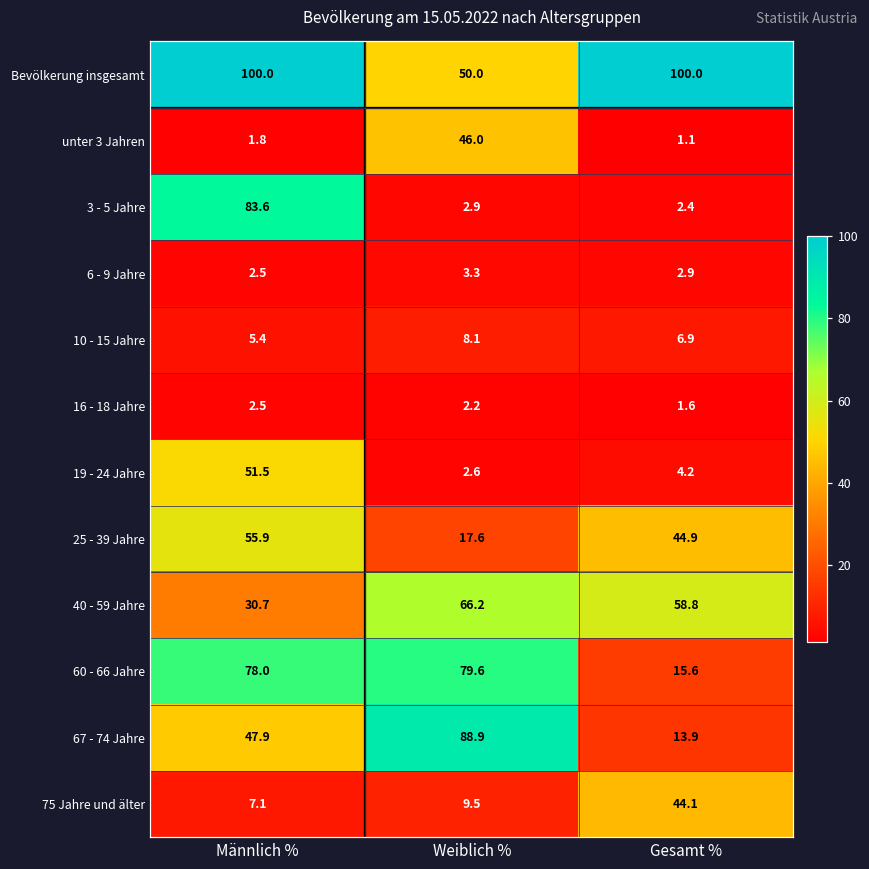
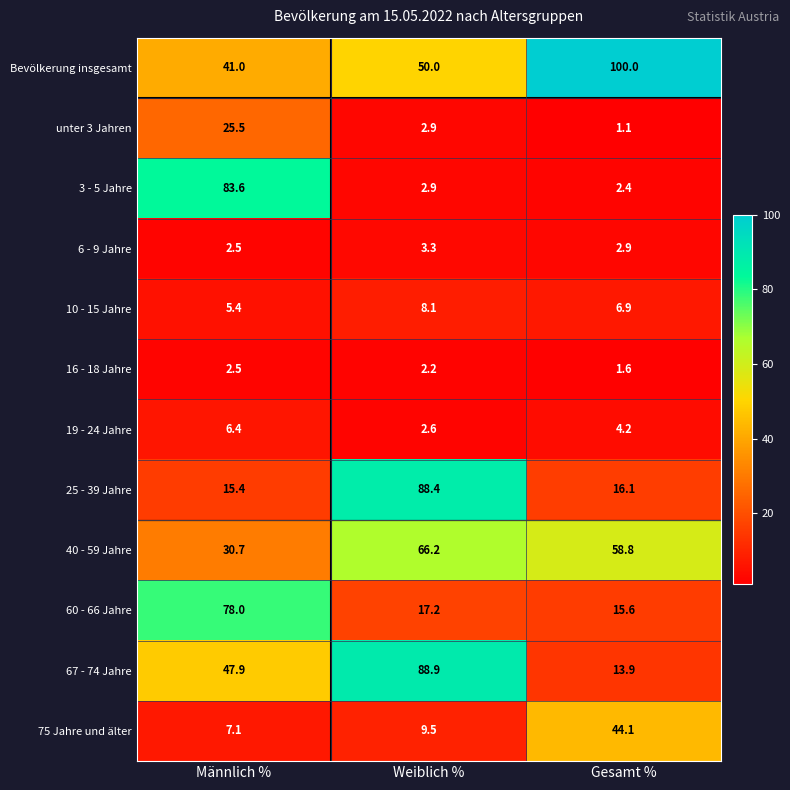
  {
    "Bevölkerung insgesamt": {
-     "Männlich %": 100.0,
+     "Männlich %": 41.0,
      "Weiblich %": 50.0,
      "Gesamt %": 100.0
    },
    "unter 3 Jahren": {
-     "Männlich %": 1.8,
-     "Weiblich %": 46.0,
+     "Männlich %": 25.5,
+     "Weiblich %": 2.9,
      "Gesamt %": 1.1
    },
    "3 - 5 Jahre": {
      "Männlich %": 83.6,
      "Weiblich %": 2.9,
      "Gesamt %": 2.4
    },
    "6 - 9 Jahre": {
      "Männlich %": 2.5,
      "Weiblich %": 3.3,
      "Gesamt %": 2.9
    },
    "10 - 15 Jahre": {
      "Männlich %": 5.4,
      "Weiblich %": 8.1,
      "Gesamt %": 6.9
    },
    "16 - 18 Jahre": {
      "Männlich %": 2.5,
      "Weiblich %": 2.2,
      "Gesamt %": 1.6
    },
    "19 - 24 Jahre": {
-     "Männlich %": 51.5,
+     "Männlich %": 6.4,
      "Weiblich %": 2.6,
      "Gesamt %": 4.2
    },
    "25 - 39 Jahre": {
-     "Männlich %": 55.9,
-     "Weiblich %": 17.6,
-     "Gesamt %": 44.9
+     "Männlich %": 15.4,
+     "Weiblich %": 88.4,
+     "Gesamt %": 16.1
    },
    "40 - 59 Jahre": {
      "Männlich %": 30.7,
      "Weiblich %": 66.2,
      "Gesamt %": 58.8
    },
    "60 - 66 Jahre": {
      "Männlich %": 78.0,
-     "Weiblich %": 79.6,
+     "Weiblich %": 17.2,
      "Gesamt %": 15.6
    },
    "67 - 74 Jahre": {
      "Männlich %": 47.9,
      "Weiblich %": 88.9,
      "Gesamt %": 13.9
    },
    "75 Jahre und älter": {
      "Männlich %": 7.1,
      "Weiblich %": 9.5,
      "Gesamt %": 44.1
    }
  }
